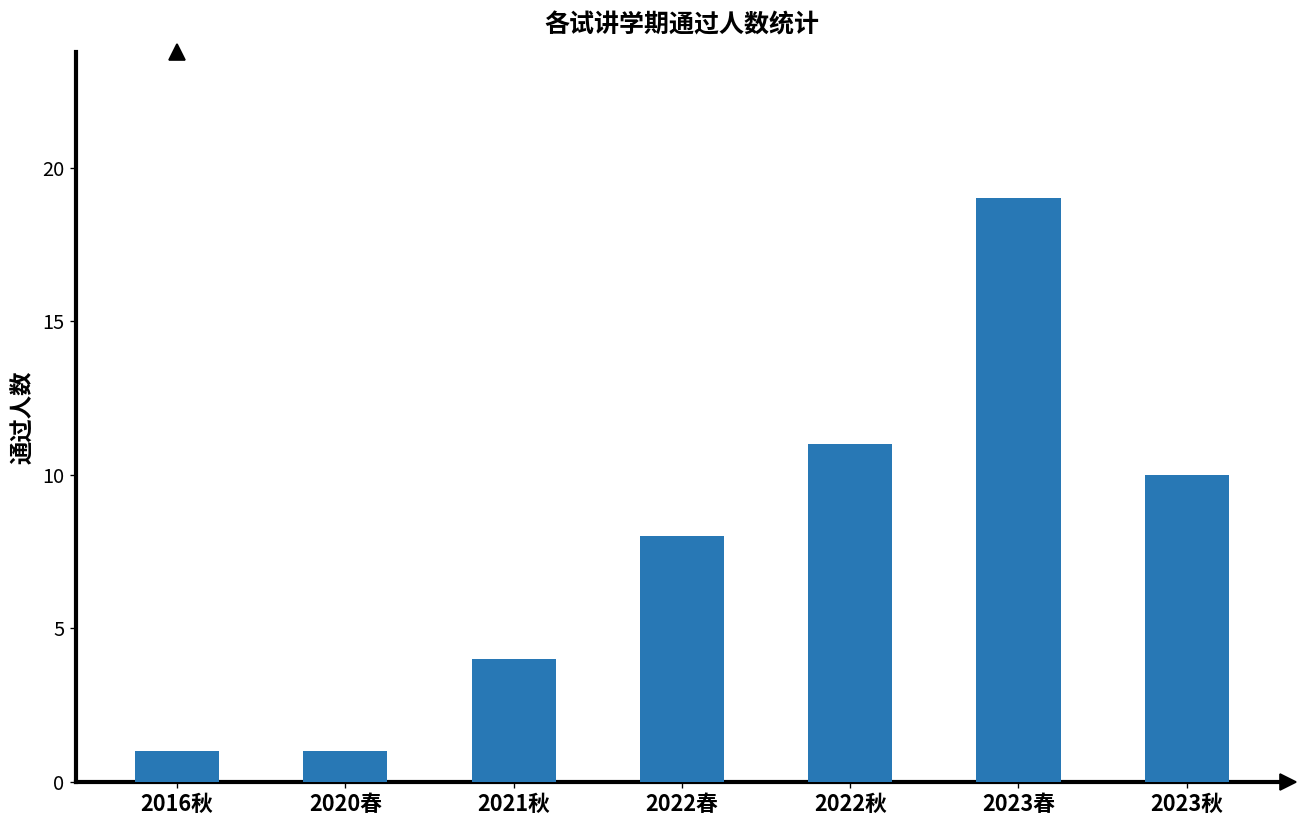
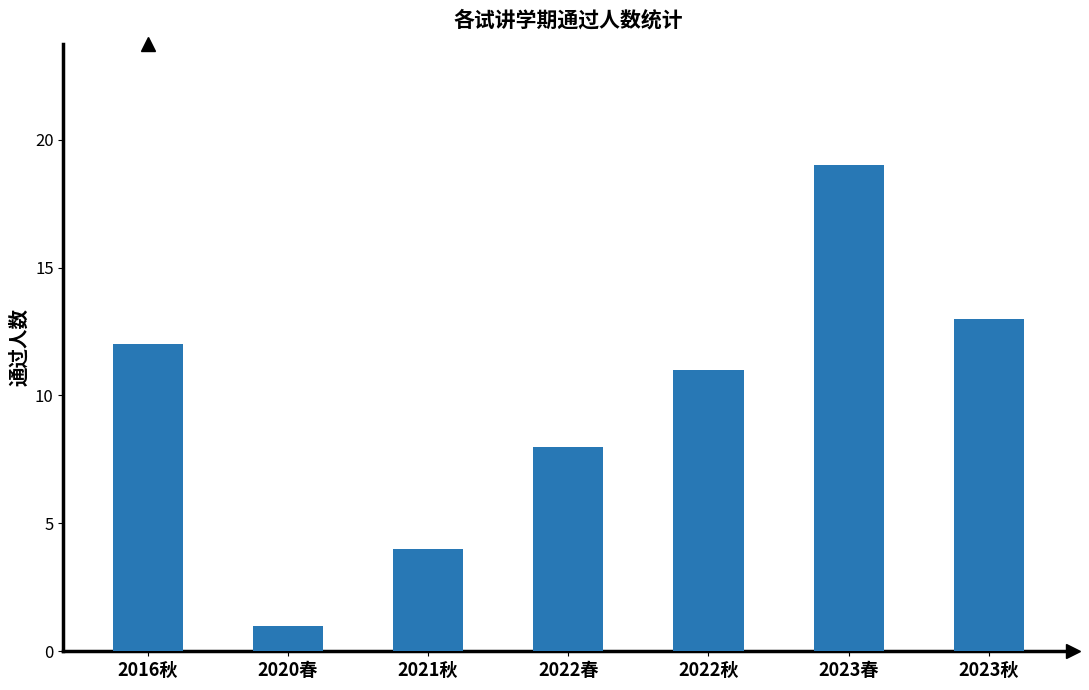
  {
-   "2016秋": 1,
+   "2016秋": 12,
    "2020春": 1,
    "2021秋": 4,
    "2022春": 8,
    "2022秋": 11,
    "2023春": 19,
-   "2023秋": 10
+   "2023秋": 13
  }
